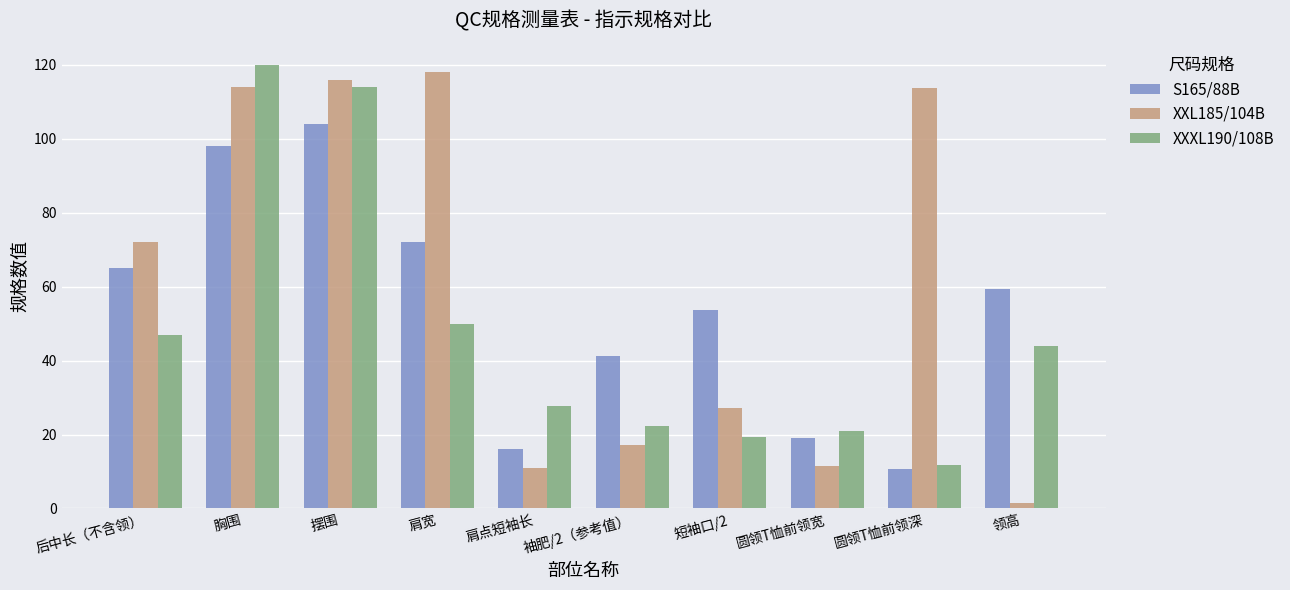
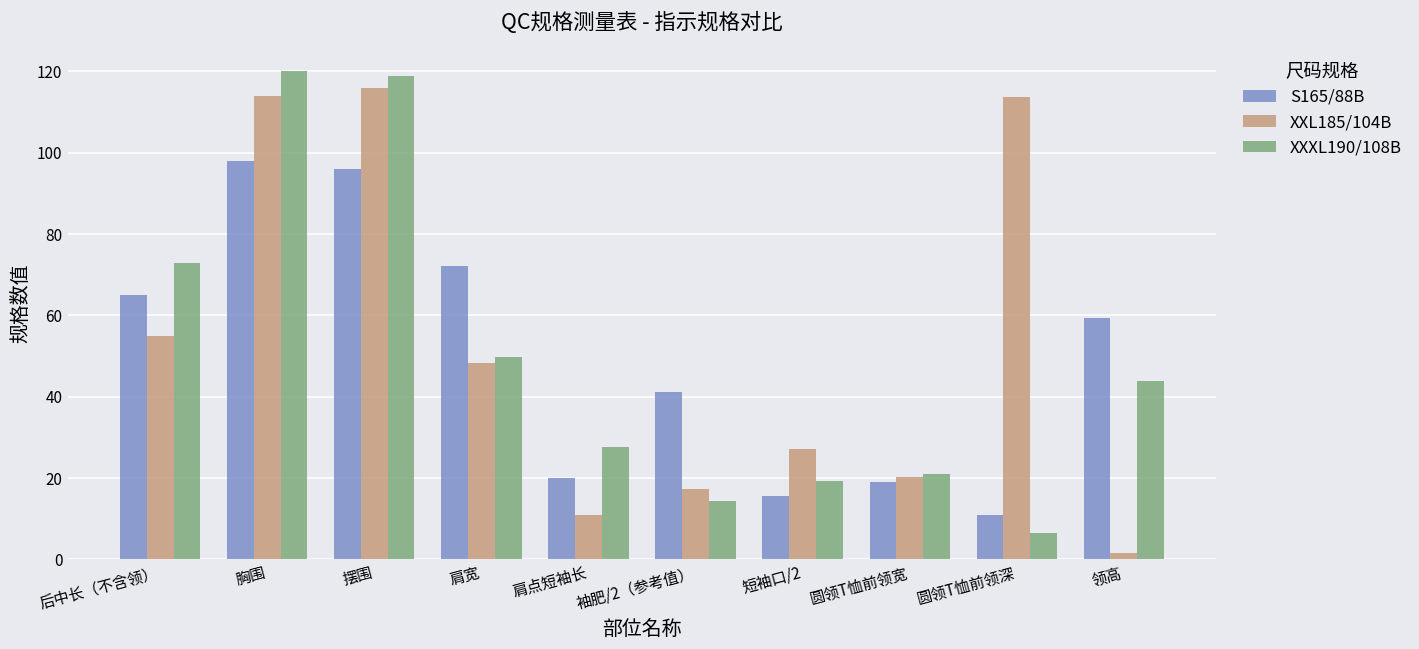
  {
    "S165/88B": {
      "后中长（不含领）": 65,
      "胸围": 98,
-     "摆围": 104,
+     "摆围": 96,
      "肩宽": 72,
-     "肩点短袖长": 16,
+     "肩点短袖长": 20,
      "袖肥/2（参考值）": 41,
-     "短袖口/2": 54,
+     "短袖口/2": 16,
      "圆领T恤前领宽": 19,
      "圆领T恤前领深": 11,
      "领高": 59
    },
    "XXL185/104B": {
-     "后中长（不含领）": 72,
+     "后中长（不含领）": 55,
      "胸围": 114,
      "摆围": 116,
-     "肩宽": 118,
+     "肩宽": 48,
      "肩点短袖长": 11,
      "袖肥/2（参考值）": 17,
      "短袖口/2": 27,
-     "圆领T恤前领宽": 12,
+     "圆领T恤前领宽": 20,
      "圆领T恤前领深": 114,
      "领高": 2
    },
    "XXXL190/108B": {
-     "后中长（不含领）": 47,
+     "后中长（不含领）": 73,
      "胸围": 120,
-     "摆围": 114,
+     "摆围": 119,
      "肩宽": 50,
      "肩点短袖长": 28,
-     "袖肥/2（参考值）": 22,
+     "袖肥/2（参考值）": 14,
      "短袖口/2": 19,
      "圆领T恤前领宽": 21,
-     "圆领T恤前领深": 12,
+     "圆领T恤前领深": 7,
      "领高": 44
    }
  }
